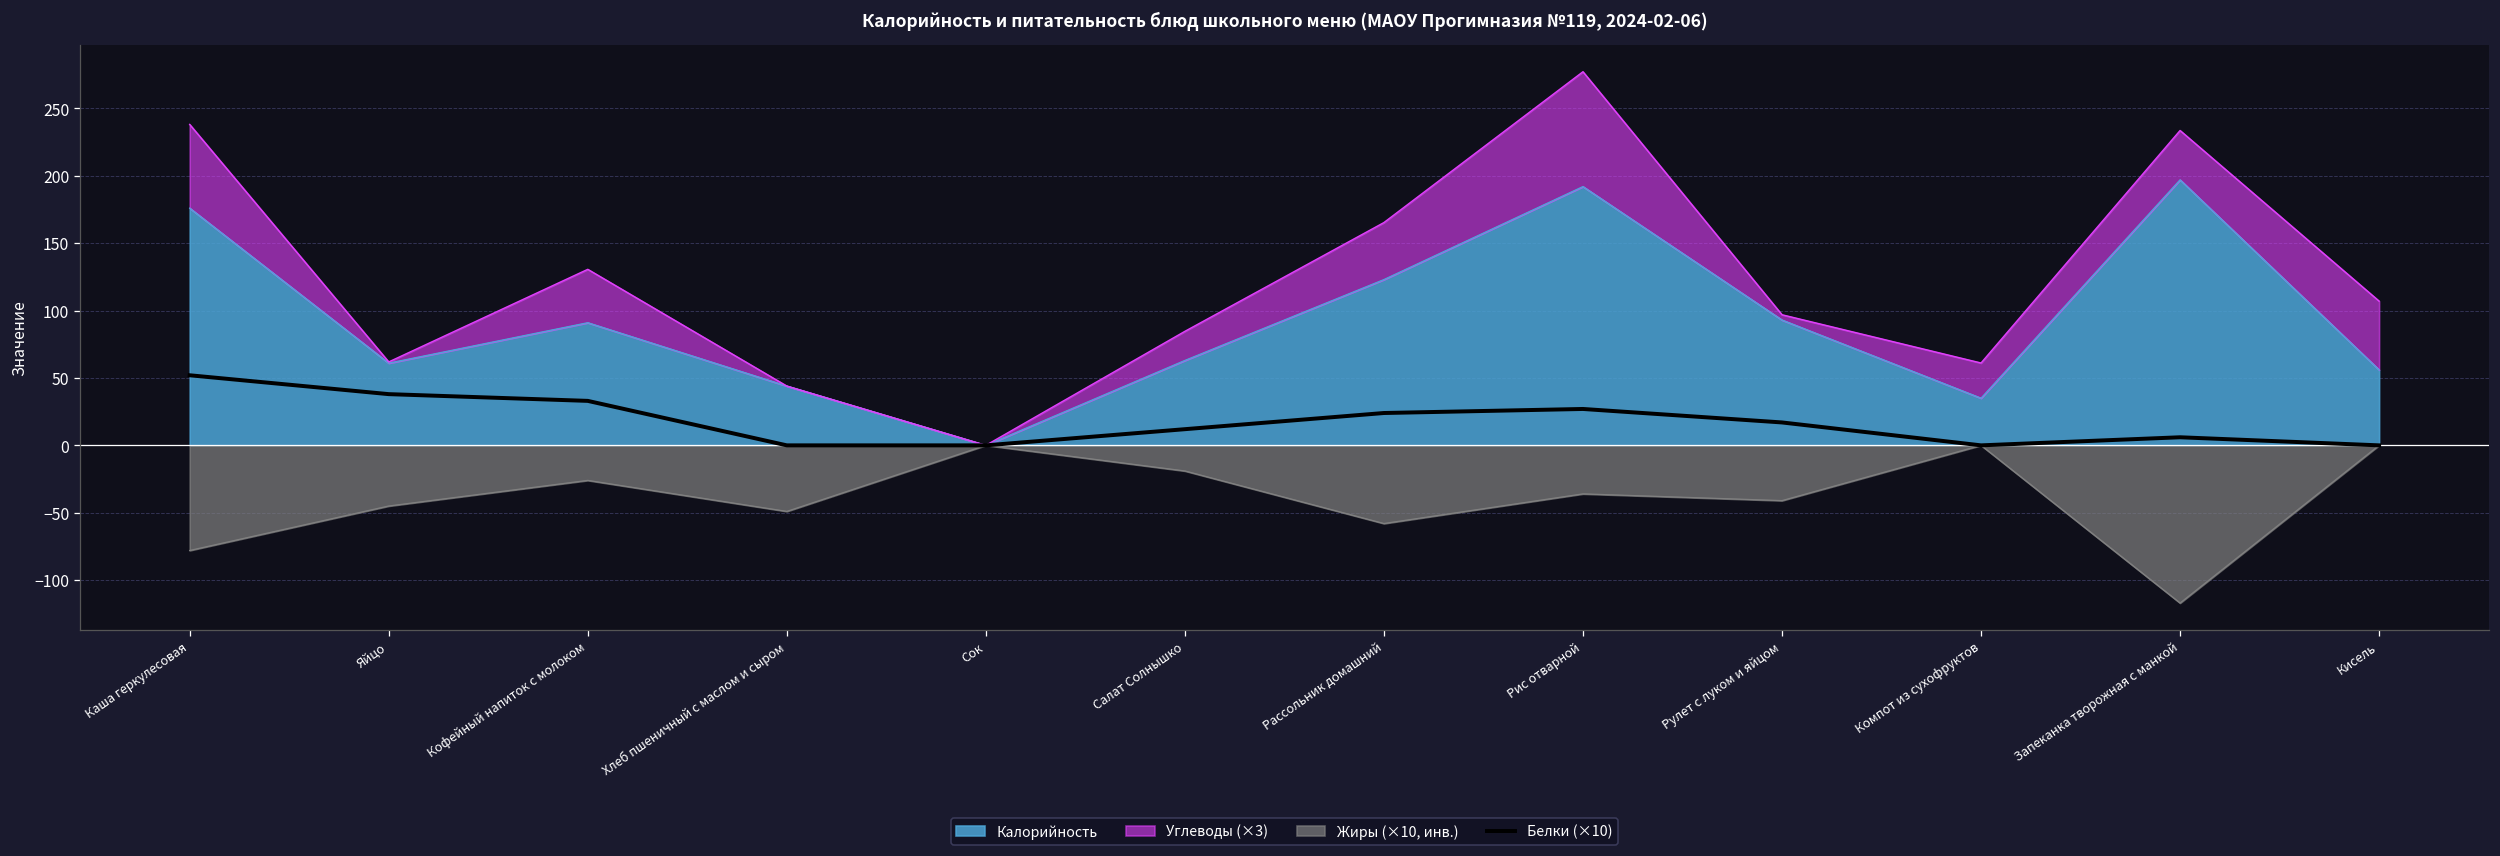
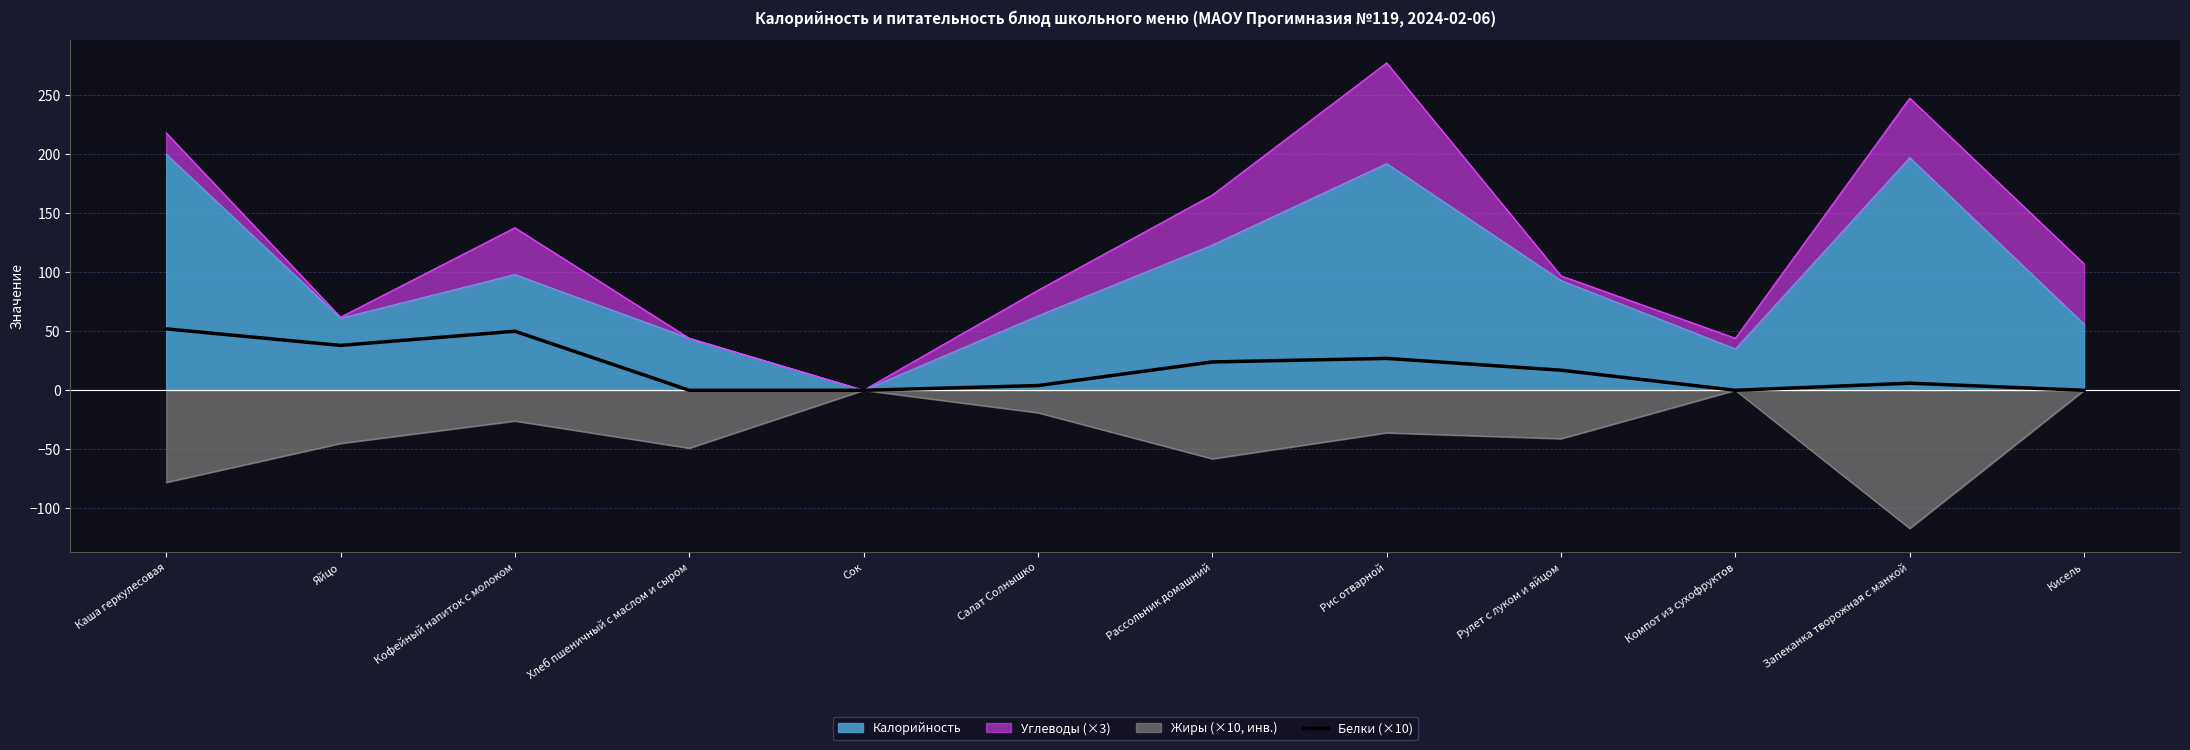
  {
    "Калорийность": {
-     "Каша геркулесовая": 176,
-     "Кофейный напиток с молоком": 91,
+     "Каша геркулесовая": 200,
+     "Кофейный напиток с молоком": 98,
      "Салат Солнышко": 63,
      "Рассольник домашний": 123,
      "Рис отварной": 192,
      "Рулет с луком и яйцом": 93,
      "Компот из сухофруктов": 35,
      "Запеканка творожная с манкой": 197,
      "Кисель": 56
    },
    "Углеводы (×3)": {
-     "Каша геркулесовая": 62,
+     "Каша геркулесовая": 18,
      "Кофейный напиток с молоком": 40,
-     "Компот из сухофруктов": 26,
-     "Запеканка творожная с манкой": 37
+     "Компот из сухофруктов": 9,
+     "Запеканка творожная с манкой": 50
    },
    "Белки (×10)": {
      "Каша геркулесовая": 52,
      "Яйцо": 38,
-     "Кофейный напиток с молоком": 33,
-     "Салат Солнышко": 12,
+     "Кофейный напиток с молоком": 50,
+     "Салат Солнышко": 4,
      "Рассольник домашний": 24,
      "Рис отварной": 27,
      "Рулет с луком и яйцом": 17,
      "Запеканка творожная с манкой": 6
    }
  }
